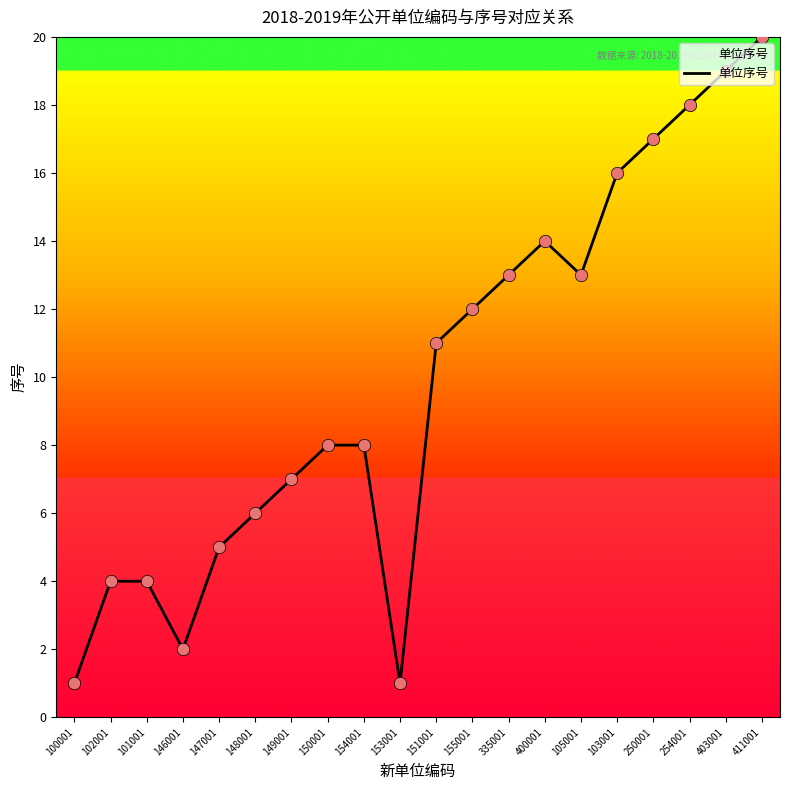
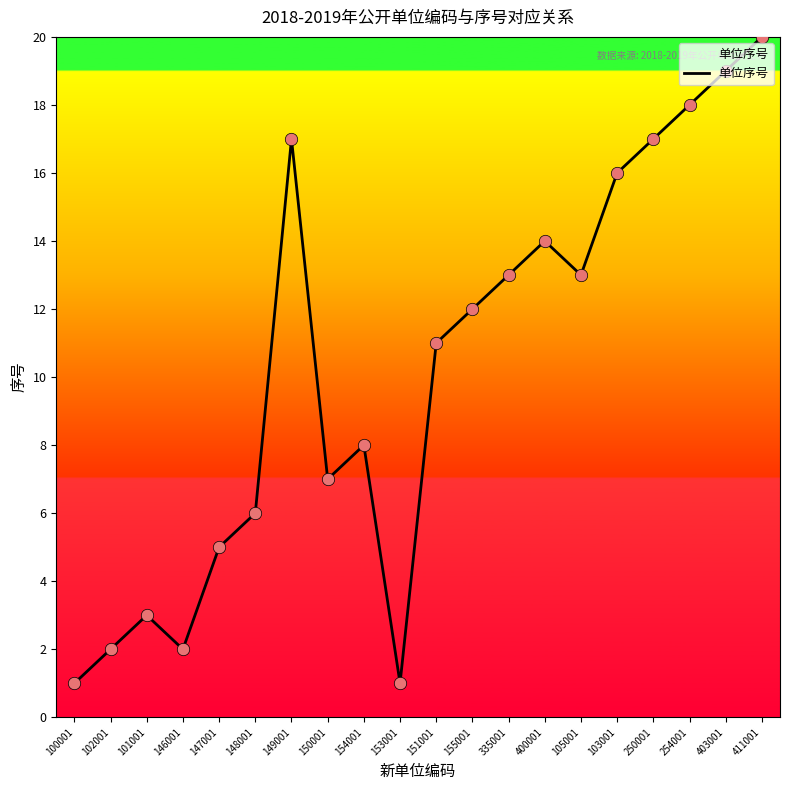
  {
    "100001": 1,
-   "102001": 4,
-   "101001": 4,
+   "102001": 2,
+   "101001": 3,
    "146001": 2,
    "147001": 5,
    "148001": 6,
-   "149001": 7,
-   "150001": 8,
+   "149001": 17,
+   "150001": 7,
    "154001": 8,
    "153001": 1,
    "151001": 11,
    "155001": 12,
    "335001": 13,
    "400001": 14,
    "105001": 13,
    "103001": 16,
    "250001": 17,
    "254001": 18,
    "411001": 20
  }
